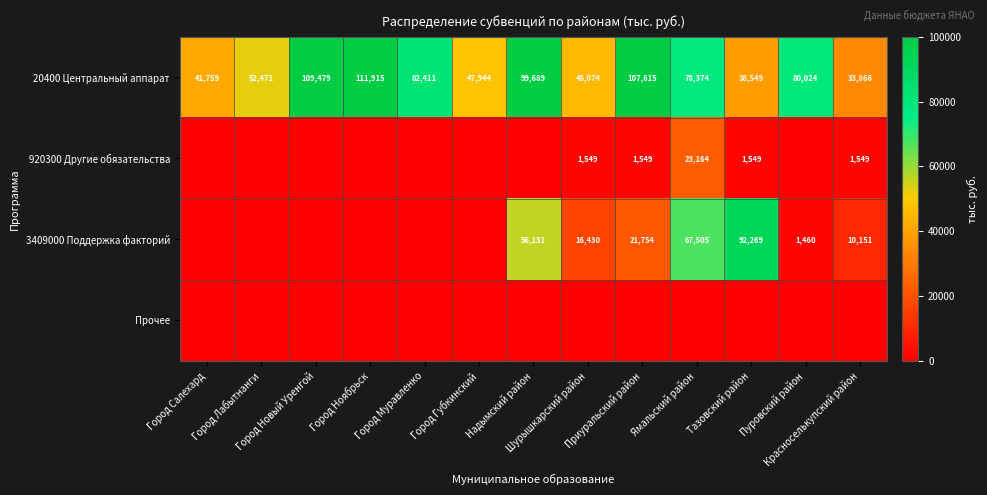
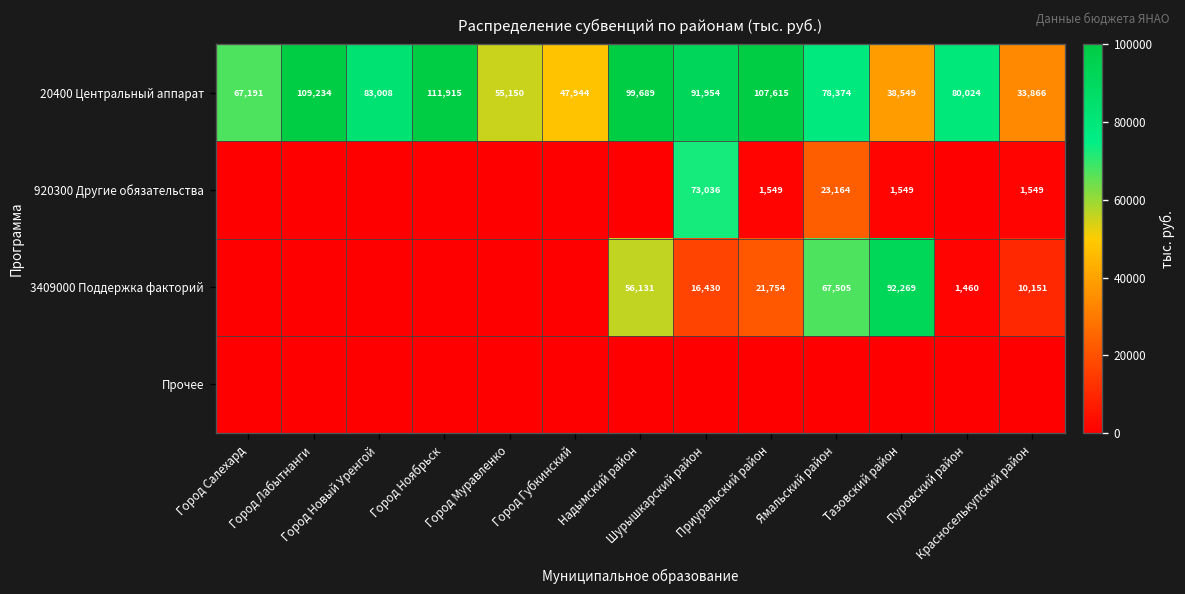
  {
    "20400 Центральный аппарат": {
-     "Город Салехард": "41,759",
-     "Город Лабытнанги": "52,471",
-     "Город Новый Уренгой": "109,479",
+     "Город Салехард": "67,191",
+     "Город Лабытнанги": "109,234",
+     "Город Новый Уренгой": "83,008",
      "Город Ноябрьск": "111,915",
-     "Город Муравленко": "82,411",
+     "Город Муравленко": "55,150",
      "Город Губкинский": "47,944",
      "Надымский район": "99,689",
-     "Шурышкарский район": "45,074",
+     "Шурышкарский район": "91,954",
      "Приуральский район": "107,615",
      "Ямальский район": "78,374",
      "Тазовский район": "38,549",
      "Пуровский район": "80,024",
      "Красноселькупский район": "33,866"
    },
    "920300 Другие обязательства": {
-     "Шурышкарский район": "1,549",
+     "Шурышкарский район": "73,036",
      "Приуральский район": "1,549",
      "Ямальский район": "23,164",
      "Тазовский район": "1,549",
      "Красноселькупский район": "1,549"
    },
    "3409000 Поддержка факторий": {
      "Надымский район": "56,131",
      "Шурышкарский район": "16,430",
      "Приуральский район": "21,754",
      "Ямальский район": "67,505",
      "Тазовский район": "92,269",
      "Пуровский район": "1,460",
      "Красноселькупский район": "10,151"
    }
  }
